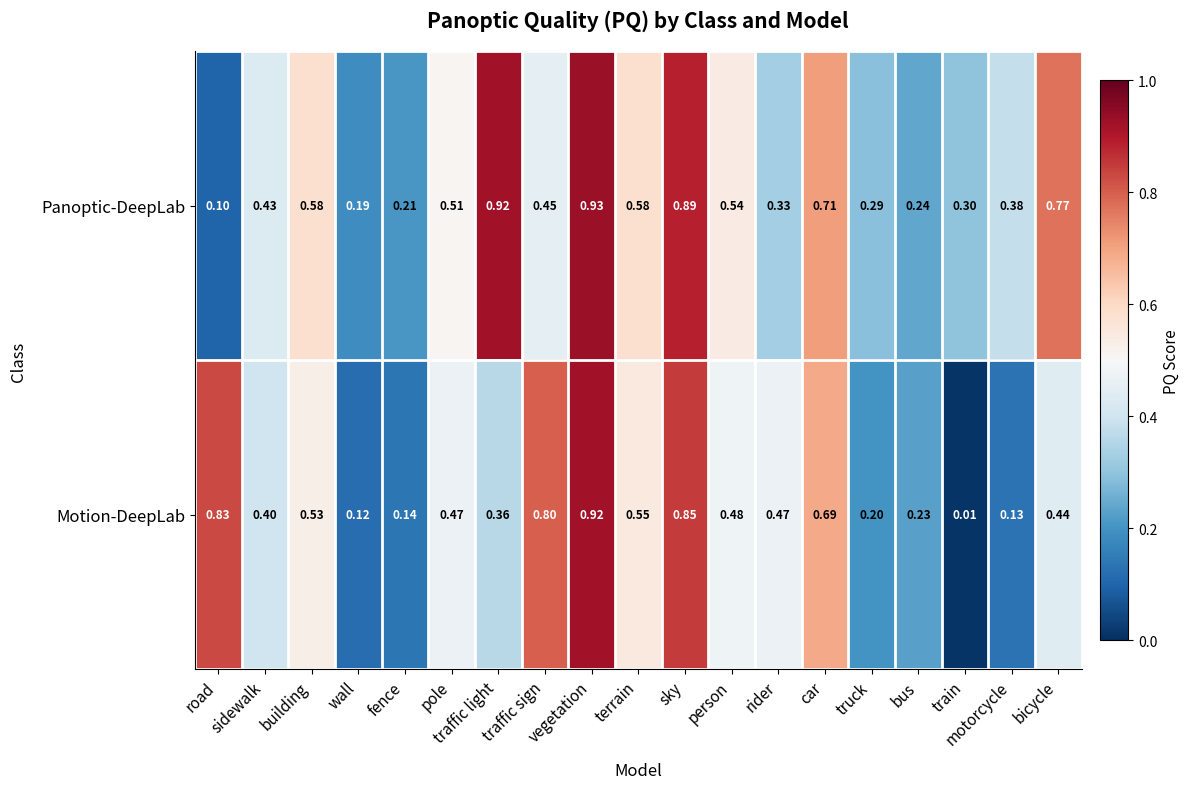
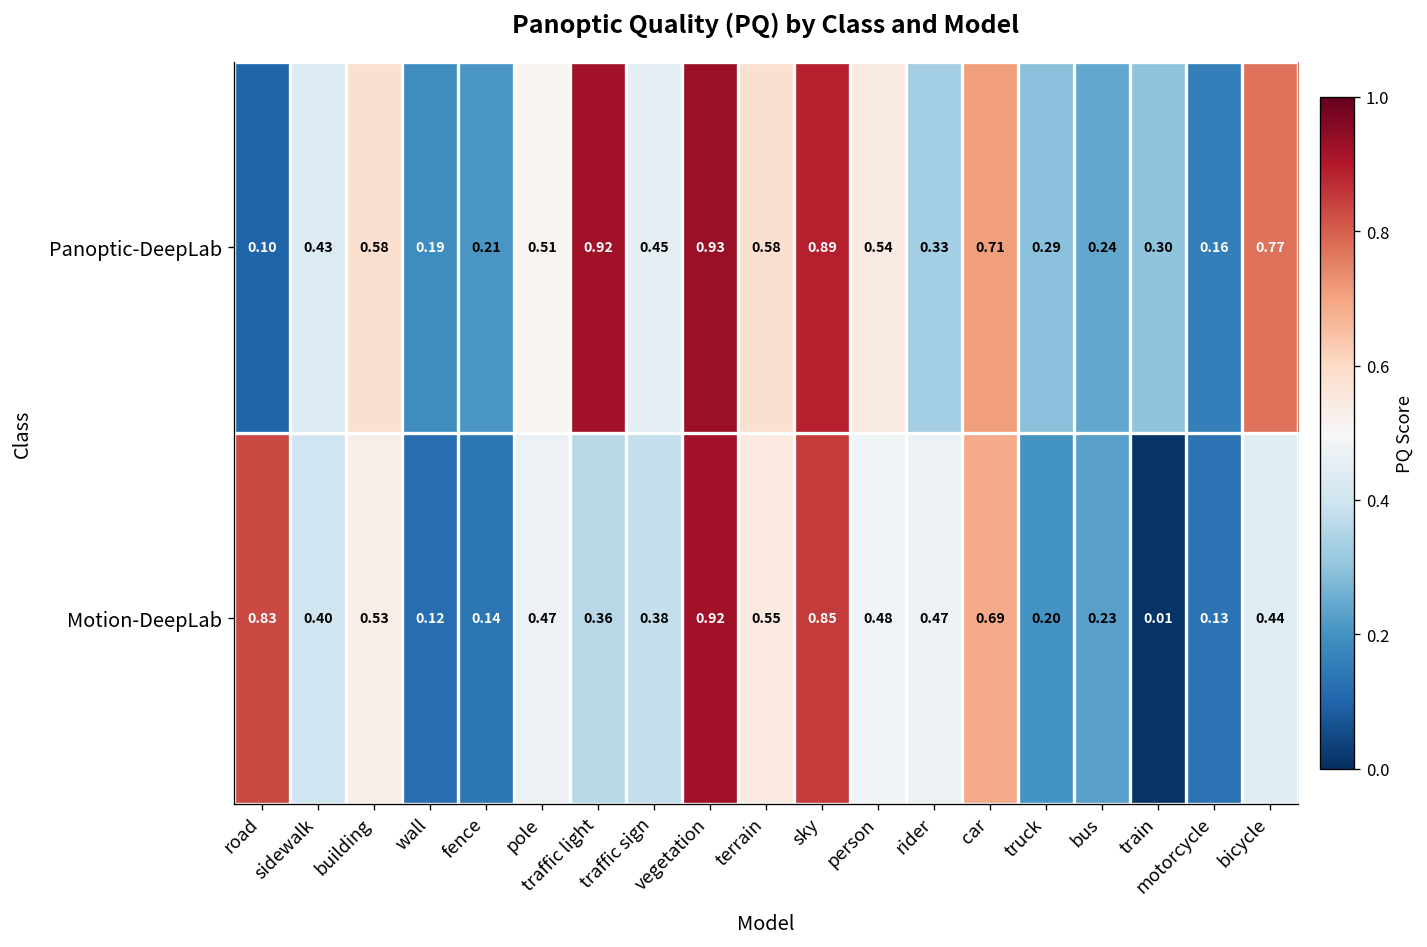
  {
    "Panoptic-DeepLab": {
      "road": 0.10,
      "sidewalk": 0.43,
      "building": 0.58,
      "wall": 0.19,
      "fence": 0.21,
      "pole": 0.51,
      "traffic light": 0.92,
      "traffic sign": 0.45,
      "vegetation": 0.93,
      "terrain": 0.58,
      "sky": 0.89,
      "person": 0.54,
      "rider": 0.33,
      "car": 0.71,
      "truck": 0.29,
      "bus": 0.24,
      "train": 0.30,
-     "motorcycle": 0.38,
+     "motorcycle": 0.16,
      "bicycle": 0.77
    },
    "Motion-DeepLab": {
      "road": 0.83,
      "sidewalk": 0.40,
      "building": 0.53,
      "wall": 0.12,
      "fence": 0.14,
      "pole": 0.47,
      "traffic light": 0.36,
-     "traffic sign": 0.80,
+     "traffic sign": 0.38,
      "vegetation": 0.92,
      "terrain": 0.55,
      "sky": 0.85,
      "person": 0.48,
      "rider": 0.47,
      "car": 0.69,
      "truck": 0.20,
      "bus": 0.23,
      "train": 0.01,
      "motorcycle": 0.13,
      "bicycle": 0.44
    }
  }
